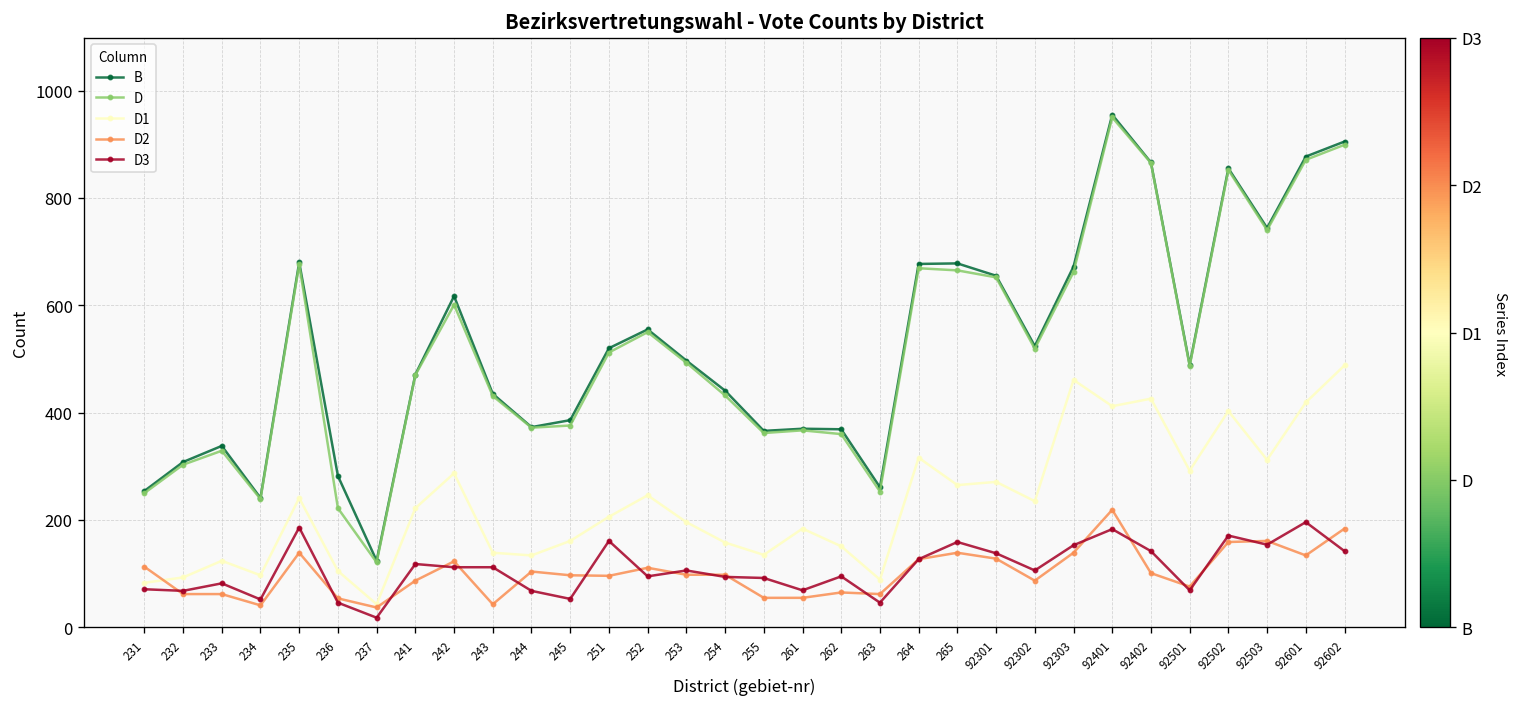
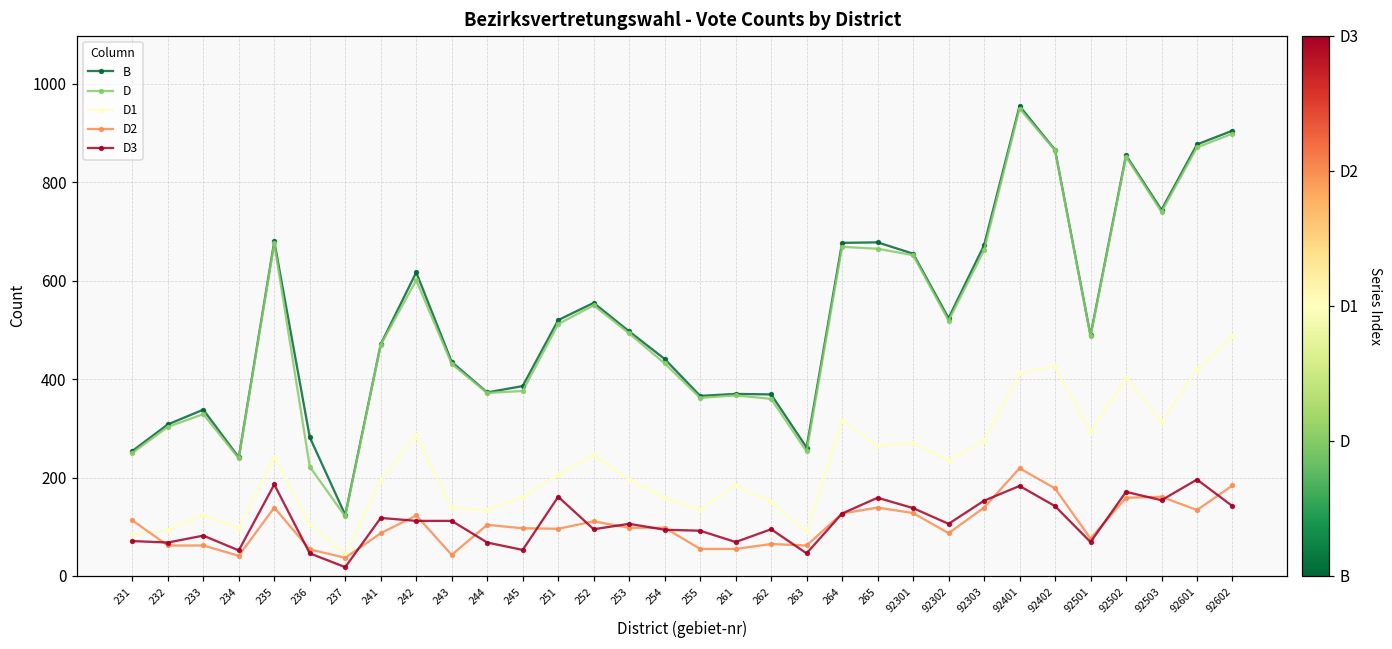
  {
    "B": {
      "233": 340,
      "236": 280,
      "242": 620,
      "245": 390,
      "251": 520,
      "254": 440,
      "262": 370,
      "263": 260,
      "264": 680,
      "265": 680,
      "92303": 670,
      "92601": 880,
      "92602": 910
    },
    "D": {
      "233": 330,
      "236": 220,
      "242": 600,
      "245": 380,
      "251": 510,
      "254": 430,
      "262": 360,
      "263": 250,
      "264": 670,
      "265": 670,
      "92303": 660,
      "92601": 870,
      "92602": 900
    },
    "D1": {
      "231": 80,
      "232": 90,
      "233": 120,
      "234": 100,
      "235": 240,
      "236": 110,
      "237": 40,
-     "241": 220,
+     "241": 200,
      "242": 290,
      "243": 140,
      "244": 130,
      "245": 160,
      "251": 210,
      "252": 250,
      "253": 200,
      "254": 160,
      "255": 140,
      "261": 180,
      "262": 150,
      "263": 90,
      "264": 320,
      "265": 270,
      "92301": 270,
      "92302": 240,
-     "92303": 460,
+     "92303": 280,
      "92401": 410,
      "92402": 430,
      "92501": 290,
      "92502": 400,
      "92503": 310,
      "92601": 420,
      "92602": 490
    },
    "D2": {
      "231": 110,
      "232": 60,
      "233": 60,
      "234": 40,
      "235": 140,
      "236": 50,
      "237": 40,
      "241": 90,
      "242": 120,
      "243": 40,
      "244": 100,
      "245": 100,
      "251": 100,
      "252": 110,
      "253": 100,
      "255": 60,
      "261": 60,
      "262": 70,
      "263": 60,
      "265": 140,
      "92301": 130,
      "92302": 90,
      "92303": 140,
      "92401": 220,
-     "92402": 100,
+     "92402": 180,
      "92501": 80,
      "92502": 160,
      "92503": 160,
      "92601": 130,
      "92602": 180
    },
    "D3": {
      "231": 70,
      "232": 70,
      "233": 80,
      "234": 50,
      "235": 190,
      "236": 50,
      "237": 20,
      "241": 120,
      "242": 110,
      "243": 110,
      "244": 70,
      "245": 50,
      "251": 160,
      "252": 100,
      "253": 110,
      "255": 90,
      "261": 70,
      "262": 100,
      "263": 50,
      "265": 160,
      "92301": 140,
      "92302": 110,
      "92303": 150,
      "92401": 180,
      "92402": 140,
      "92501": 70,
      "92502": 170,
      "92503": 150,
      "92601": 200,
      "92602": 140
    }
  }
